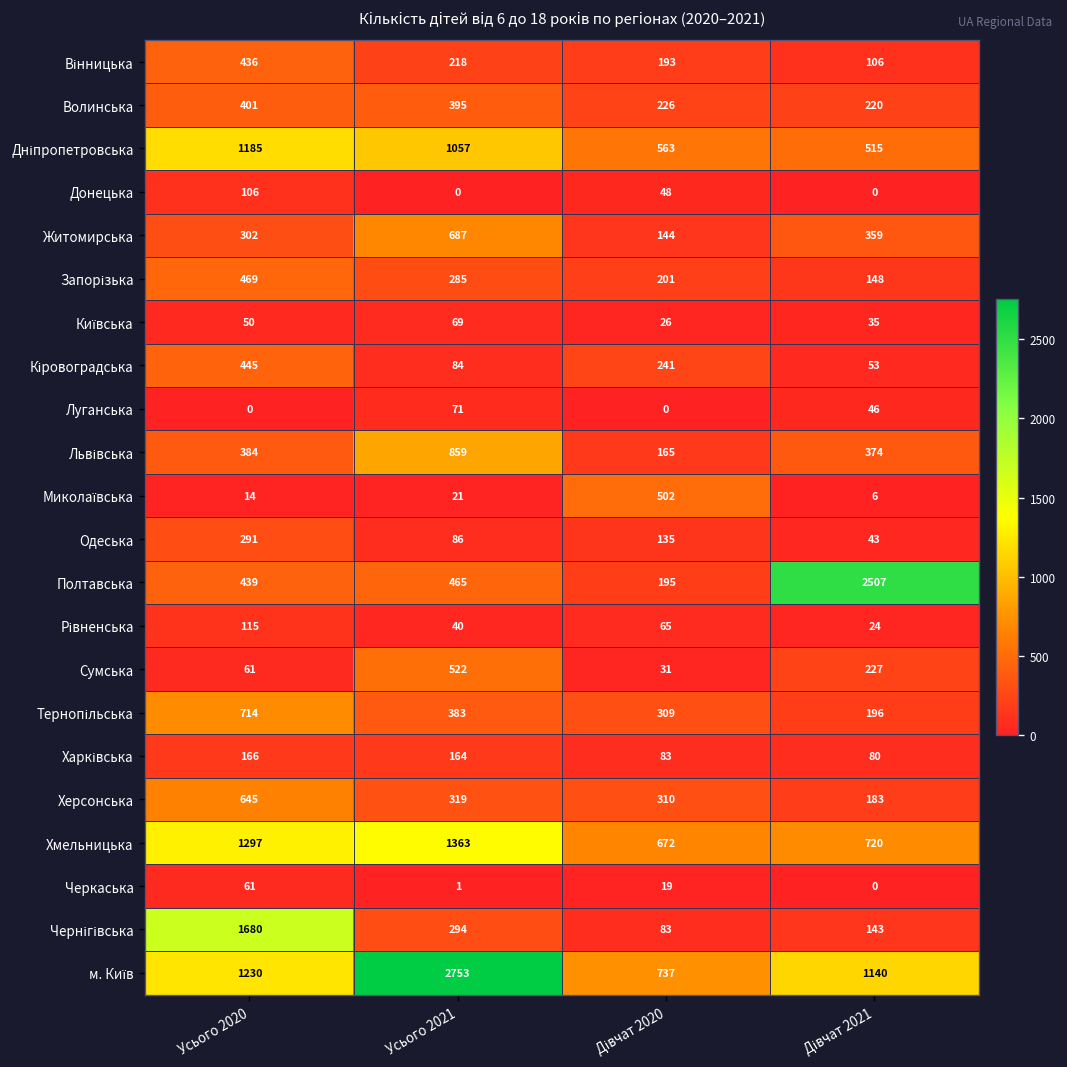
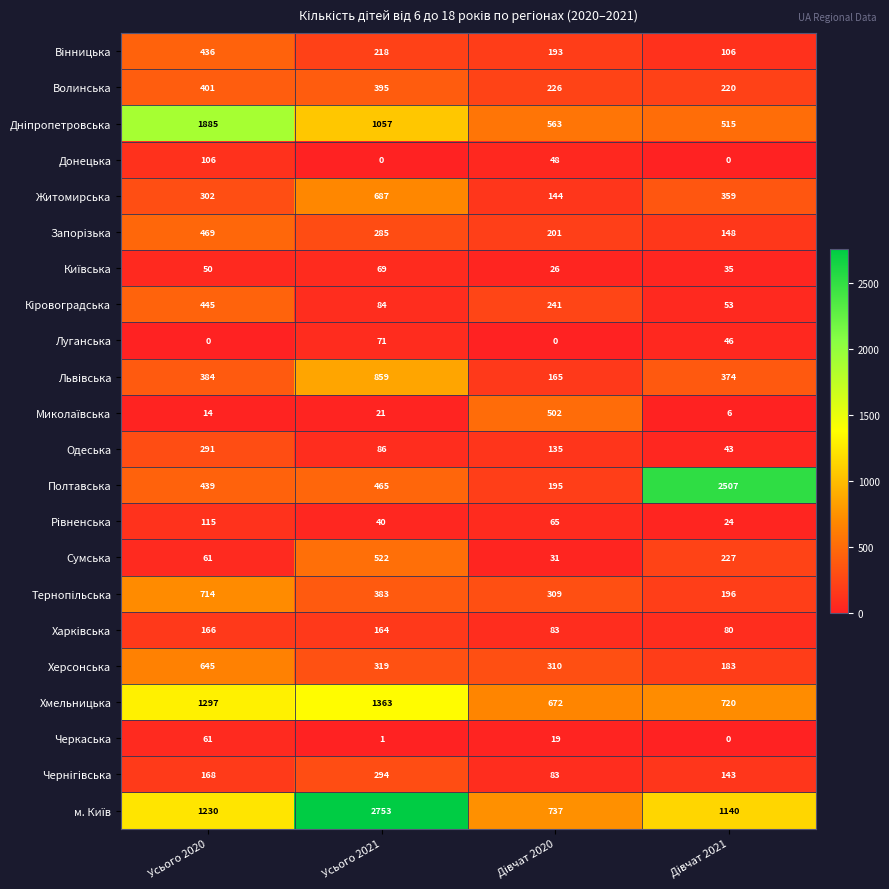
  {
    "Вінницька": {
      "Усього 2020": 436,
      "Усього 2021": 218,
      "Дівчат 2020": 193,
      "Дівчат 2021": 106
    },
    "Волинська": {
      "Усього 2020": 401,
      "Усього 2021": 395,
      "Дівчат 2020": 226,
      "Дівчат 2021": 220
    },
    "Дніпропетровська": {
-     "Усього 2020": 1185,
+     "Усього 2020": 1885,
      "Усього 2021": 1057,
      "Дівчат 2020": 563,
      "Дівчат 2021": 515
    },
    "Донецька": {
      "Усього 2020": 106,
      "Усього 2021": 0,
      "Дівчат 2020": 48,
      "Дівчат 2021": 0
    },
    "Житомирська": {
      "Усього 2020": 302,
      "Усього 2021": 687,
      "Дівчат 2020": 144,
      "Дівчат 2021": 359
    },
    "Запорізька": {
      "Усього 2020": 469,
      "Усього 2021": 285,
      "Дівчат 2020": 201,
      "Дівчат 2021": 148
    },
    "Київська": {
      "Усього 2020": 50,
      "Усього 2021": 69,
      "Дівчат 2020": 26,
      "Дівчат 2021": 35
    },
    "Кіровоградська": {
      "Усього 2020": 445,
      "Усього 2021": 84,
      "Дівчат 2020": 241,
      "Дівчат 2021": 53
    },
    "Луганська": {
      "Усього 2020": 0,
      "Усього 2021": 71,
      "Дівчат 2020": 0,
      "Дівчат 2021": 46
    },
    "Львівська": {
      "Усього 2020": 384,
      "Усього 2021": 859,
      "Дівчат 2020": 165,
      "Дівчат 2021": 374
    },
    "Миколаївська": {
      "Усього 2020": 14,
      "Усього 2021": 21,
      "Дівчат 2020": 502,
      "Дівчат 2021": 6
    },
    "Одеська": {
      "Усього 2020": 291,
      "Усього 2021": 86,
      "Дівчат 2020": 135,
      "Дівчат 2021": 43
    },
    "Полтавська": {
      "Усього 2020": 439,
      "Усього 2021": 465,
      "Дівчат 2020": 195,
      "Дівчат 2021": 2507
    },
    "Рівненська": {
      "Усього 2020": 115,
      "Усього 2021": 40,
      "Дівчат 2020": 65,
      "Дівчат 2021": 24
    },
    "Сумська": {
      "Усього 2020": 61,
      "Усього 2021": 522,
      "Дівчат 2020": 31,
      "Дівчат 2021": 227
    },
    "Тернопільська": {
      "Усього 2020": 714,
      "Усього 2021": 383,
      "Дівчат 2020": 309,
      "Дівчат 2021": 196
    },
    "Харківська": {
      "Усього 2020": 166,
      "Усього 2021": 164,
      "Дівчат 2020": 83,
      "Дівчат 2021": 80
    },
    "Херсонська": {
      "Усього 2020": 645,
      "Усього 2021": 319,
      "Дівчат 2020": 310,
      "Дівчат 2021": 183
    },
    "Хмельницька": {
      "Усього 2020": 1297,
      "Усього 2021": 1363,
      "Дівчат 2020": 672,
      "Дівчат 2021": 720
    },
    "Черкаська": {
      "Усього 2020": 61,
      "Усього 2021": 1,
      "Дівчат 2020": 19,
      "Дівчат 2021": 0
    },
    "Чернігівська": {
-     "Усього 2020": 1680,
+     "Усього 2020": 168,
      "Усього 2021": 294,
      "Дівчат 2020": 83,
      "Дівчат 2021": 143
    },
    "м. Київ": {
      "Усього 2020": 1230,
      "Усього 2021": 2753,
      "Дівчат 2020": 737,
      "Дівчат 2021": 1140
    }
  }
